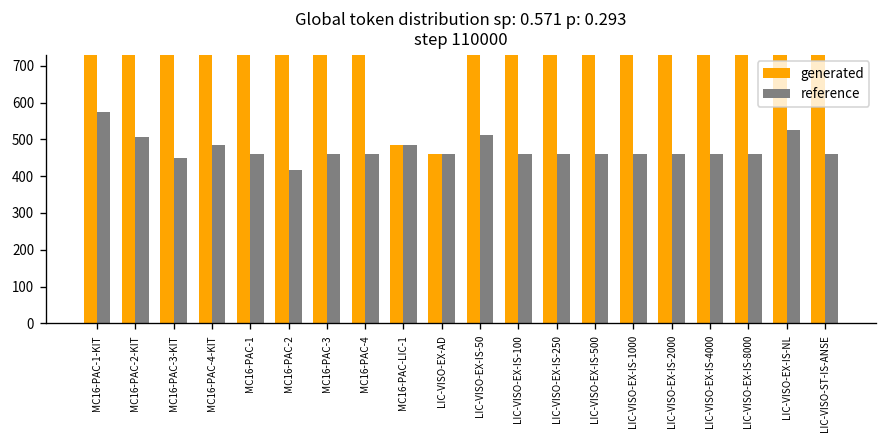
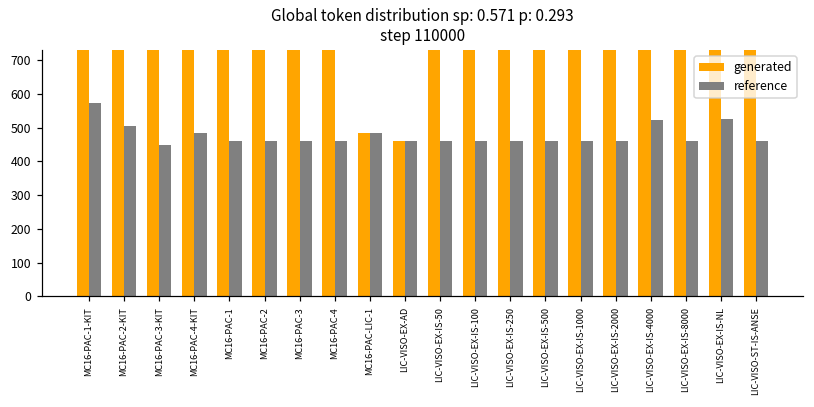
  {
    "generated": {
      "MC16-PAC-LIC-1": 490,
      "LIC-VISO-EX-AD": 460
    },
    "reference": {
      "MC16-PAC-1-KIT": 570,
      "MC16-PAC-2-KIT": 510,
      "MC16-PAC-3-KIT": 450,
      "MC16-PAC-4-KIT": 490,
      "MC16-PAC-1": 460,
-     "MC16-PAC-2": 420,
+     "MC16-PAC-2": 460,
      "MC16-PAC-3": 460,
      "MC16-PAC-4": 460,
      "MC16-PAC-LIC-1": 490,
      "LIC-VISO-EX-AD": 460,
-     "LIC-VISO-EX-IS-50": 510,
+     "LIC-VISO-EX-IS-50": 460,
      "LIC-VISO-EX-IS-100": 460,
      "LIC-VISO-EX-IS-250": 460,
      "LIC-VISO-EX-IS-500": 460,
      "LIC-VISO-EX-IS-1000": 460,
      "LIC-VISO-EX-IS-2000": 460,
-     "LIC-VISO-EX-IS-4000": 460,
+     "LIC-VISO-EX-IS-4000": 520,
      "LIC-VISO-EX-IS-8000": 460,
      "LIC-VISO-EX-IS-NL": 530,
      "LIC-VISO-ST-IS-ANSE": 460
    }
  }
